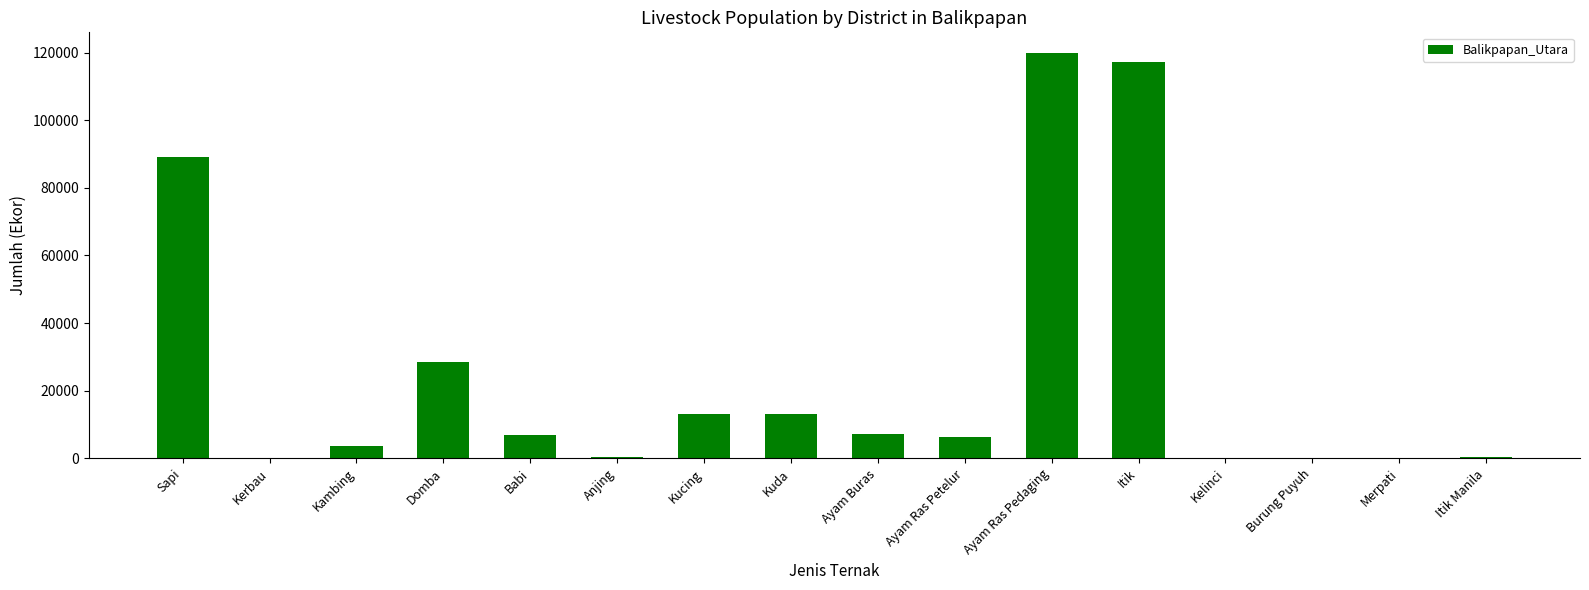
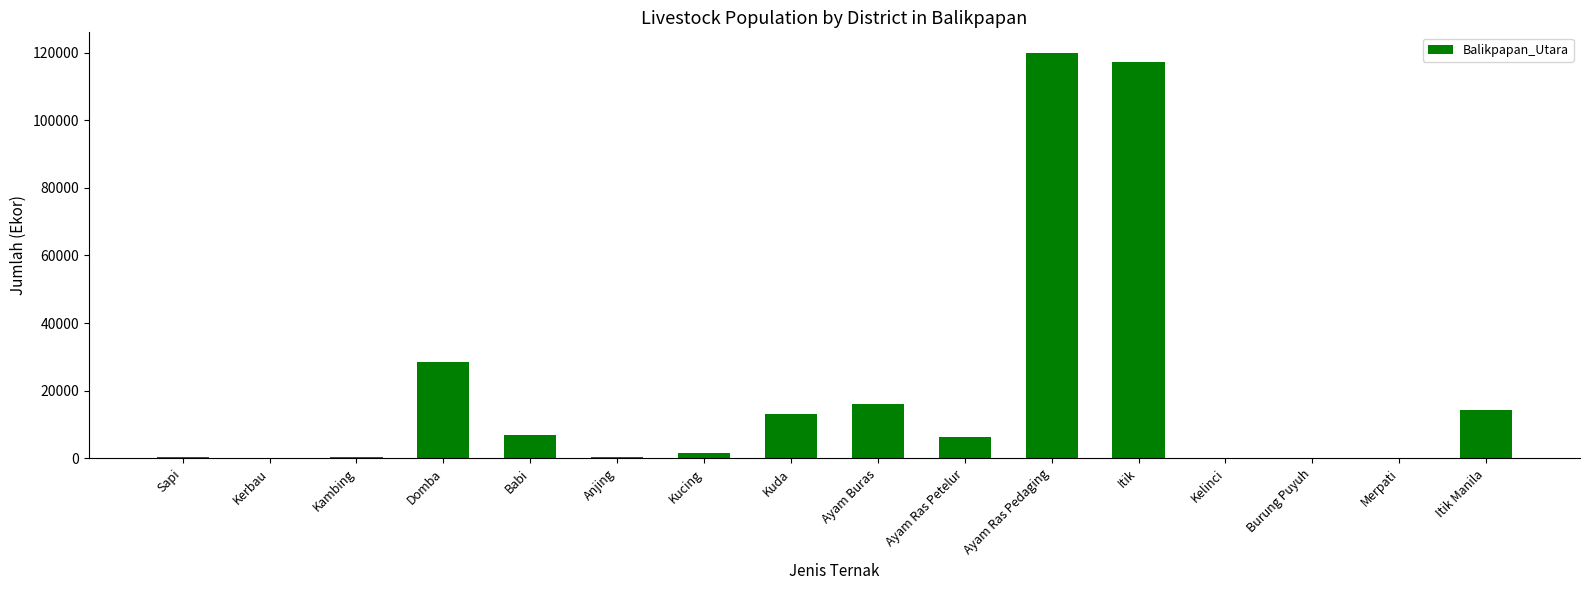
  {
-   "Sapi": 89000,
-   "Kambing": 4000,
+   "Sapi": 0,
+   "Kambing": 0,
    "Domba": 29000,
    "Babi": 7000,
-   "Kucing": 13000,
+   "Kucing": 2000,
    "Kuda": 13000,
-   "Ayam Buras": 7000,
+   "Ayam Buras": 16000,
    "Ayam Ras Petelur": 6000,
    "Ayam Ras Pedaging": 120000,
    "Itik": 117000,
    "Kelinci": 0,
    "Burung Puyuh": 0,
    "Merpati": 0,
-   "Itik Manila": 0
+   "Itik Manila": 14000
  }
